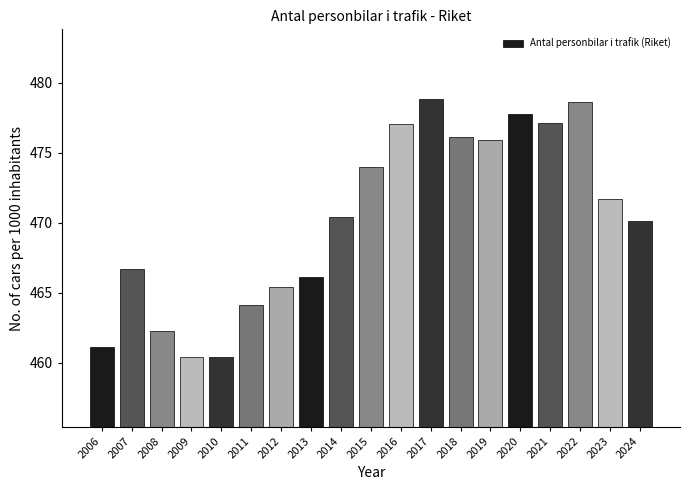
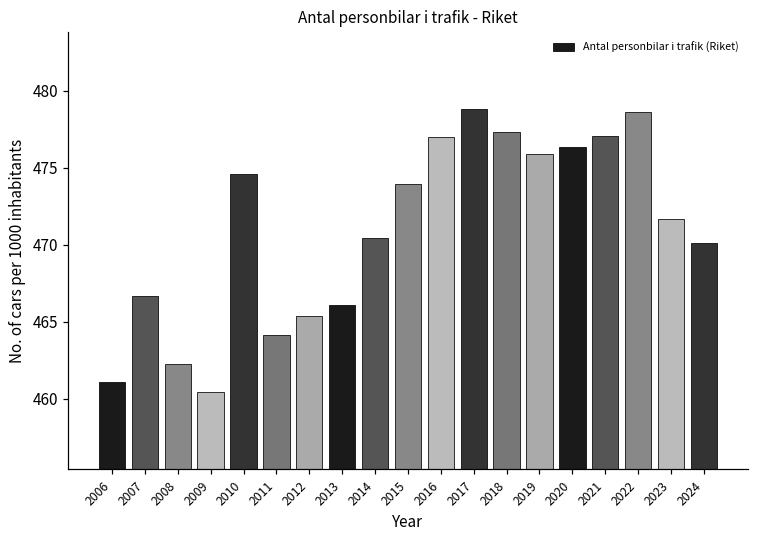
  {
    "2006": 461.1,
    "2007": 466.7,
    "2008": 462.3,
    "2009": 460.4,
-   "2010": 460.4,
+   "2010": 474.6,
    "2011": 464.1,
    "2012": 465.4,
    "2013": 466.1,
    "2014": 470.4,
    "2015": 474.0,
    "2016": 477.0,
    "2017": 478.8,
-   "2018": 476.1,
+   "2018": 477.3,
    "2019": 475.9,
-   "2020": 477.8,
+   "2020": 476.3,
    "2021": 477.1,
    "2022": 478.6,
    "2023": 471.7,
    "2024": 470.2
  }
